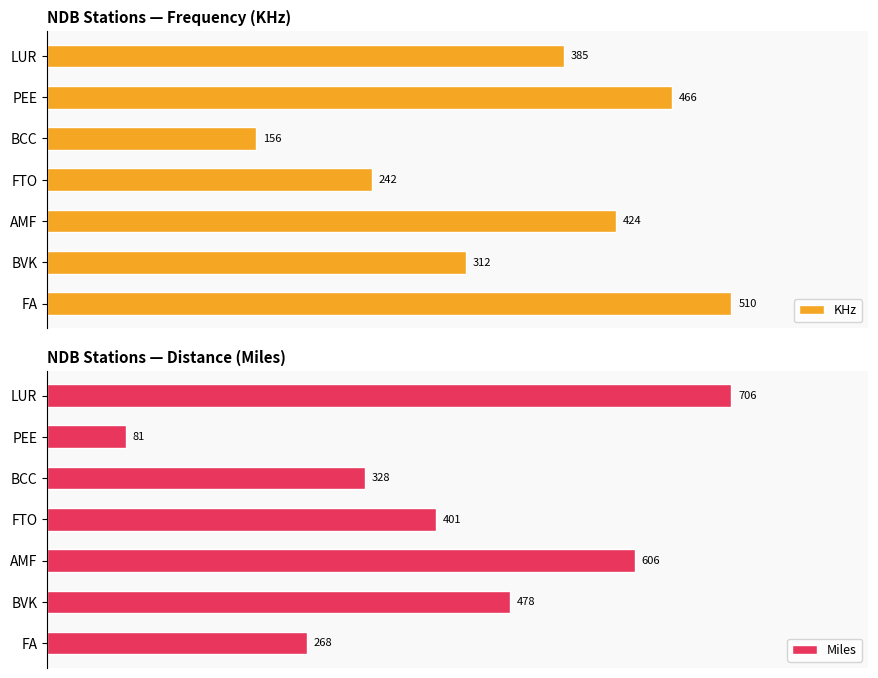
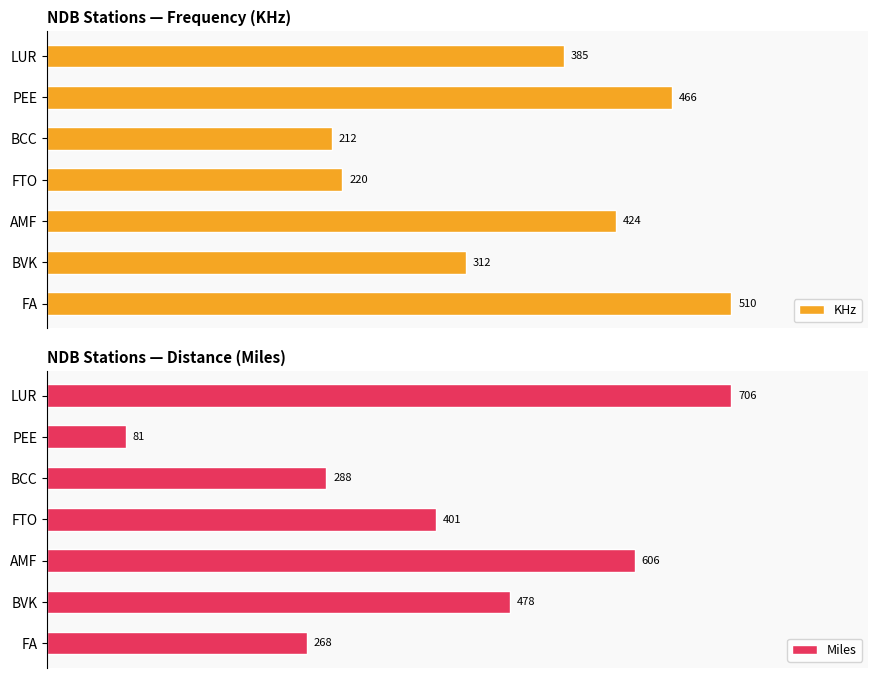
  {
    "NDB Stations — Frequency (KHz)": {
      "LUR": 385,
      "PEE": 466,
-     "BCC": 156,
-     "FTO": 242,
+     "BCC": 212,
+     "FTO": 220,
      "AMF": 424,
      "BVK": 312,
      "FA": 510
    },
    "NDB Stations — Distance (Miles)": {
      "LUR": 706,
      "PEE": 81,
-     "BCC": 328,
+     "BCC": 288,
      "FTO": 401,
      "AMF": 606,
      "BVK": 478,
      "FA": 268
    }
  }
